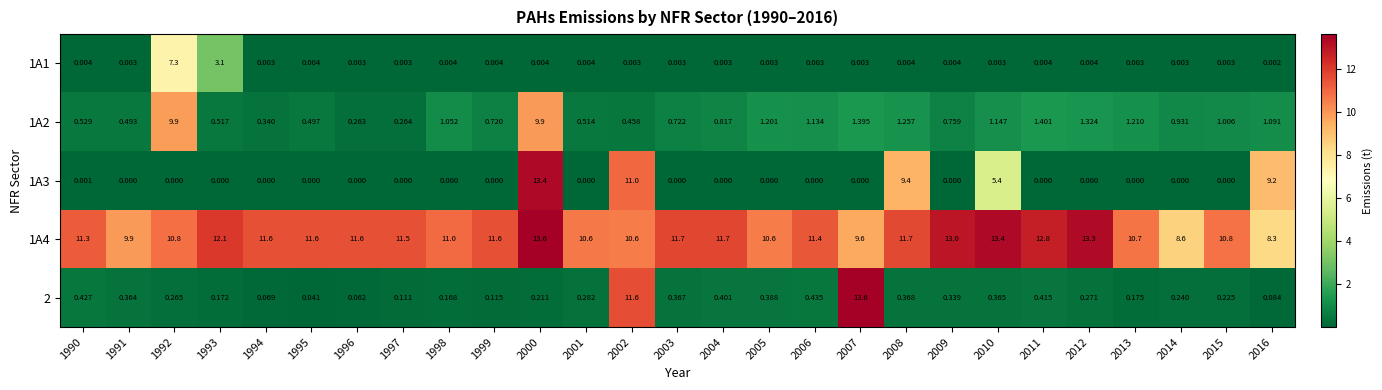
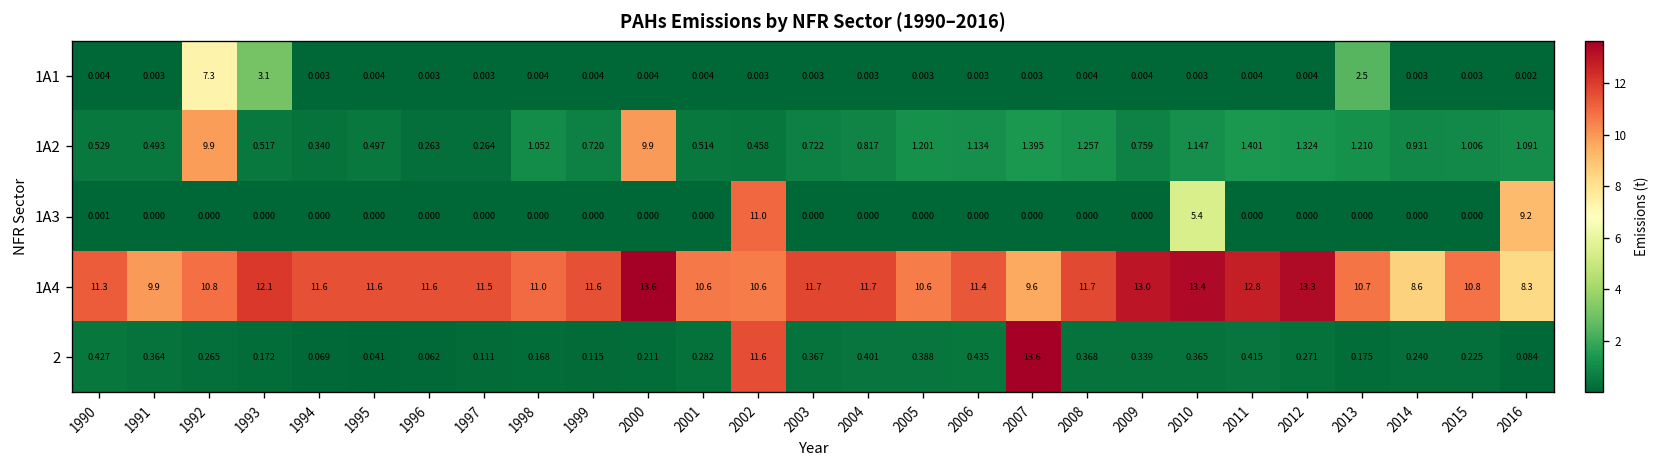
  {
    "1A1": {
      "1990": 0.004,
      "1991": 0.003,
      "1992": 7.3,
      "1993": 3.1,
      "1994": 0.003,
      "1995": 0.004,
      "1996": 0.003,
      "1997": 0.003,
      "1998": 0.004,
      "1999": 0.004,
      "2000": 0.004,
      "2001": 0.004,
      "2002": 0.003,
      "2003": 0.003,
      "2004": 0.003,
      "2005": 0.003,
      "2006": 0.003,
      "2007": 0.003,
      "2008": 0.004,
      "2009": 0.004,
      "2010": 0.003,
      "2011": 0.004,
      "2012": 0.004,
-     "2013": 0.003,
+     "2013": 2.5,
      "2014": 0.003,
      "2015": 0.003,
      "2016": 0.002
    },
    "1A2": {
      "1990": 0.529,
      "1991": 0.493,
      "1992": 9.9,
      "1993": 0.517,
      "1994": 0.340,
      "1995": 0.497,
      "1996": 0.263,
      "1997": 0.264,
      "1998": 1.052,
      "1999": 0.720,
      "2000": 9.9,
      "2001": 0.514,
      "2002": 0.458,
      "2003": 0.722,
      "2004": 0.817,
      "2005": 1.201,
      "2006": 1.134,
      "2007": 1.395,
      "2008": 1.257,
      "2009": 0.759,
      "2010": 1.147,
      "2011": 1.401,
      "2012": 1.324,
      "2013": 1.210,
      "2014": 0.931,
      "2015": 1.006,
      "2016": 1.091
    },
    "1A3": {
      "1990": 0.001,
      "1991": 0.000,
      "1992": 0.000,
      "1993": 0.000,
      "1994": 0.000,
      "1995": 0.000,
      "1996": 0.000,
      "1997": 0.000,
      "1998": 0.000,
      "1999": 0.000,
-     "2000": 13.4,
+     "2000": 0.000,
      "2001": 0.000,
      "2002": 11.0,
      "2003": 0.000,
      "2004": 0.000,
      "2005": 0.000,
      "2006": 0.000,
      "2007": 0.000,
-     "2008": 9.4,
+     "2008": 0.000,
      "2009": 0.000,
      "2010": 5.4,
      "2011": 0.000,
      "2012": 0.000,
      "2013": 0.000,
      "2014": 0.000,
      "2015": 0.000,
      "2016": 9.2
    },
    "1A4": {
      "1990": 11.3,
      "1991": 9.9,
      "1992": 10.8,
      "1993": 12.1,
      "1994": 11.6,
      "1995": 11.6,
      "1996": 11.6,
      "1997": 11.5,
      "1998": 11.0,
      "1999": 11.6,
      "2000": 13.6,
      "2001": 10.6,
      "2002": 10.6,
      "2003": 11.7,
      "2004": 11.7,
      "2005": 10.6,
      "2006": 11.4,
      "2007": 9.6,
      "2008": 11.7,
      "2009": 13.0,
      "2010": 13.4,
      "2011": 12.8,
      "2012": 13.3,
      "2013": 10.7,
      "2014": 8.6,
      "2015": 10.8,
      "2016": 8.3
    },
    "2": {
      "1990": 0.427,
      "1991": 0.364,
      "1992": 0.265,
      "1993": 0.172,
      "1994": 0.069,
      "1995": 0.041,
      "1996": 0.062,
      "1997": 0.111,
      "1998": 0.168,
      "1999": 0.115,
      "2000": 0.211,
      "2001": 0.282,
      "2002": 11.6,
      "2003": 0.367,
      "2004": 0.401,
      "2005": 0.388,
      "2006": 0.435,
      "2007": 13.6,
      "2008": 0.368,
      "2009": 0.339,
      "2010": 0.365,
      "2011": 0.415,
      "2012": 0.271,
      "2013": 0.175,
      "2014": 0.240,
      "2015": 0.225,
      "2016": 0.084
    }
  }
